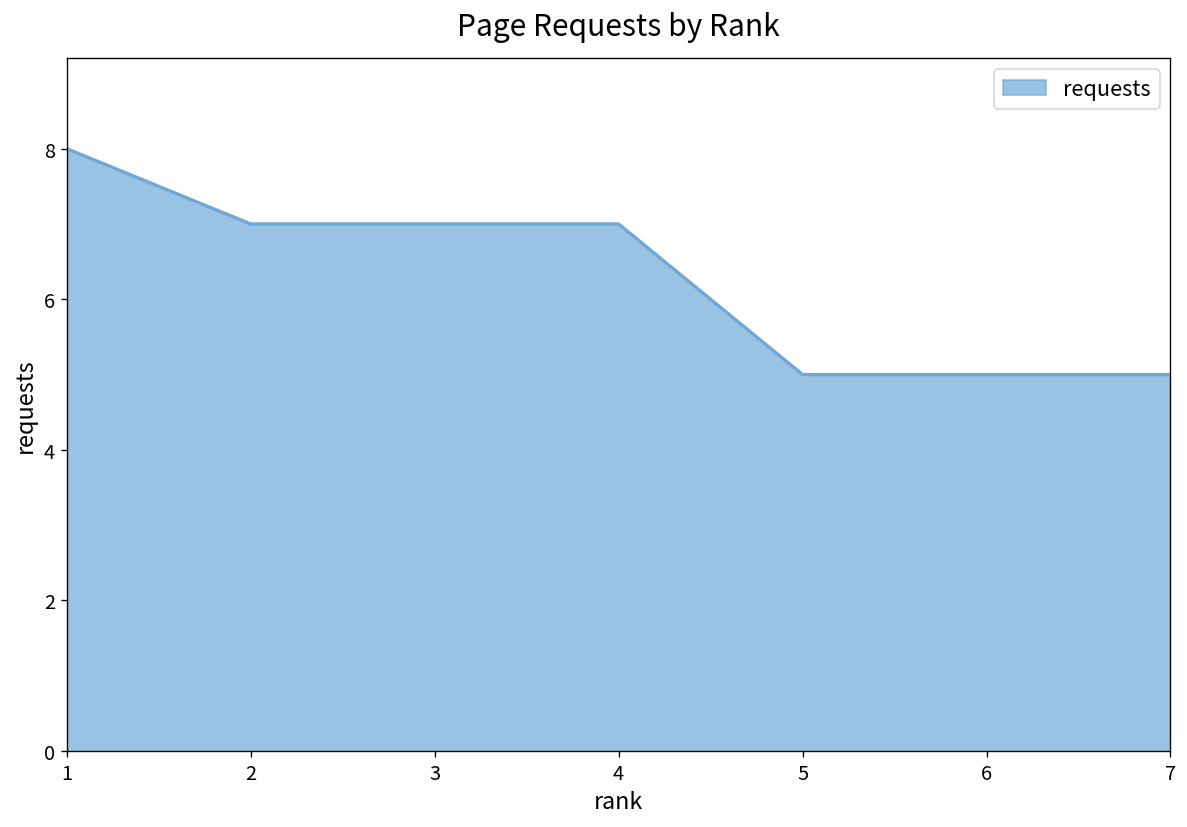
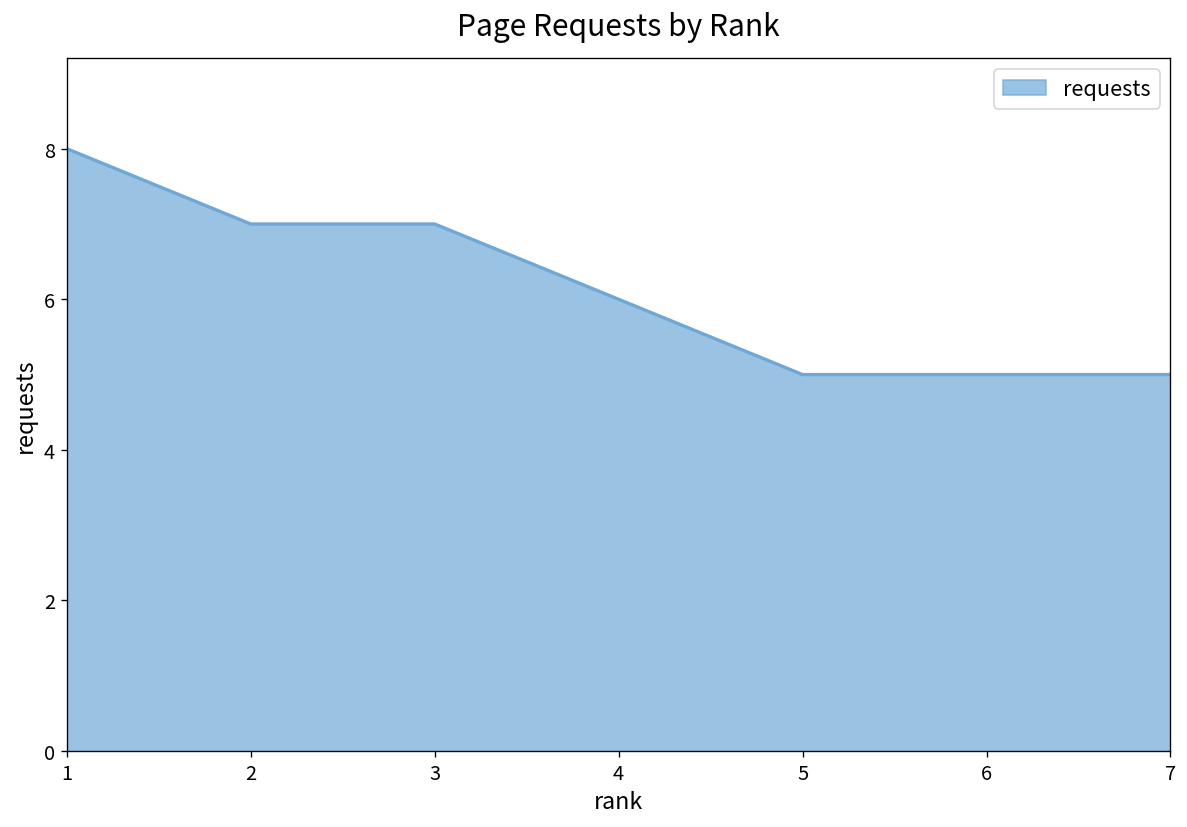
  {
    "1": 8,
    "2": 7,
    "3": 7,
-   "4": 7,
+   "4": 6,
    "5": 5,
    "6": 5,
    "7": 5
  }
